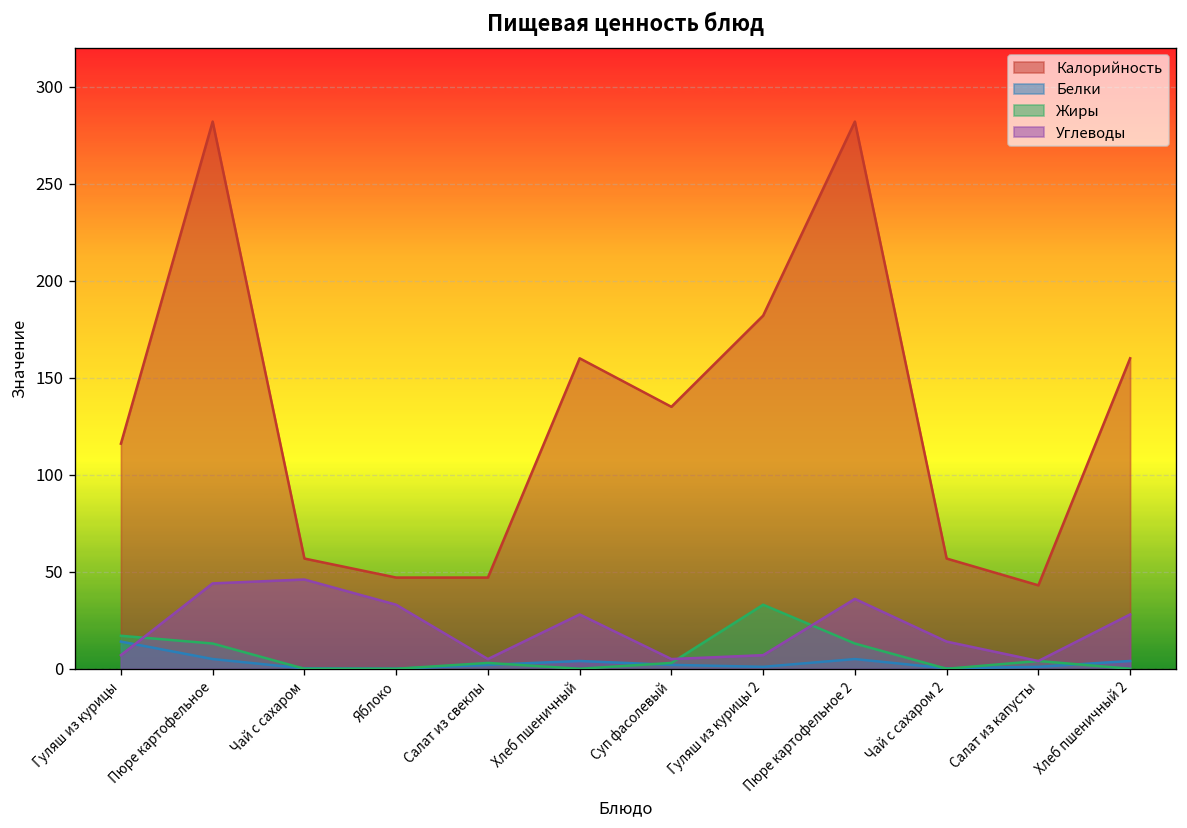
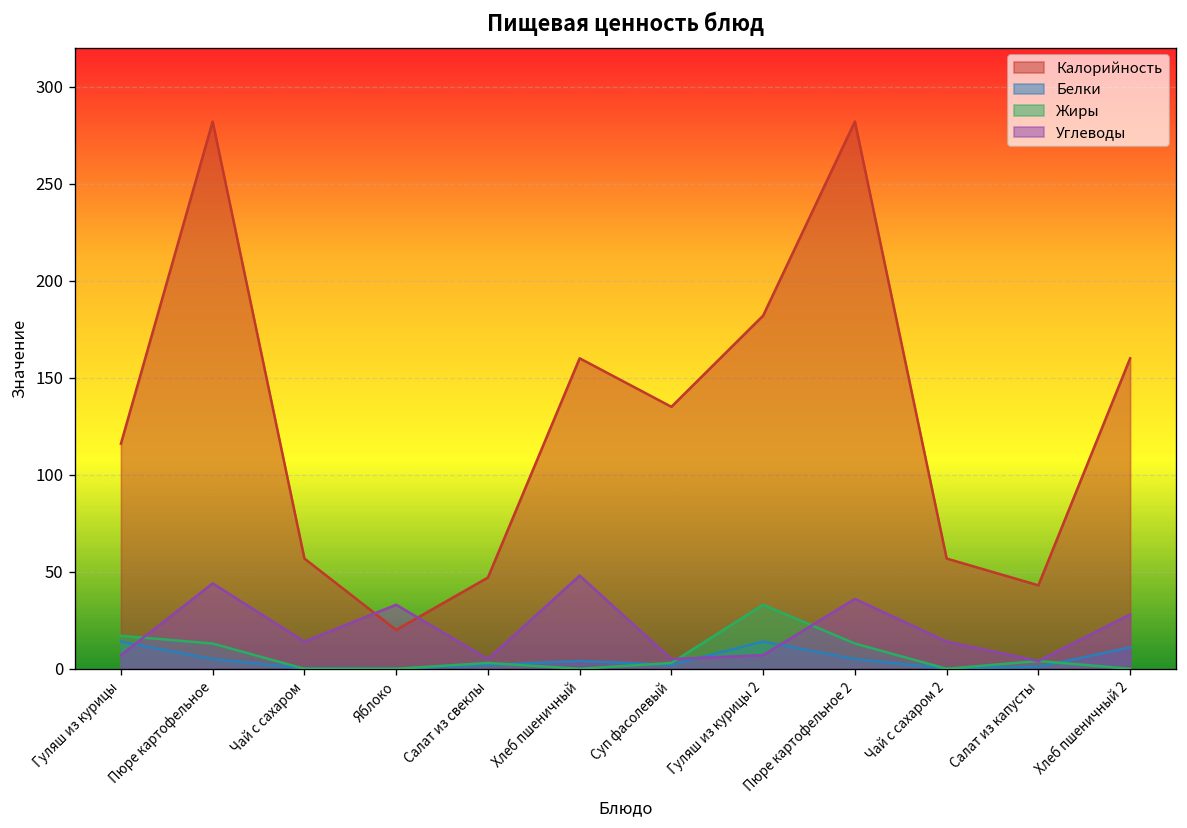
  {
    "Калорийность": {
      "Гуляш из курицы": 116,
      "Пюре картофельное": 282,
      "Чай с сахаром": 57,
-     "Яблоко": 47,
+     "Яблоко": 20,
      "Салат из свеклы": 47,
      "Хлеб пшеничный": 160,
      "Суп фасолевый": 135,
      "Гуляш из курицы 2": 182,
      "Пюре картофельное 2": 282,
      "Чай с сахаром 2": 57,
      "Салат из капусты": 43,
      "Хлеб пшеничный 2": 160
    },
    "Белки": {
      "Гуляш из курицы": 14,
      "Пюре картофельное": 5,
      "Хлеб пшеничный": 4,
-     "Гуляш из курицы 2": 1,
+     "Гуляш из курицы 2": 14,
      "Пюре картофельное 2": 5,
      "Салат из капусты": 1,
-     "Хлеб пшеничный 2": 4
+     "Хлеб пшеничный 2": 11
    },
    "Жиры": {
      "Гуляш из курицы": 17,
      "Пюре картофельное": 13,
      "Хлеб пшеничный": 0,
      "Гуляш из курицы 2": 33,
      "Пюре картофельное 2": 13,
      "Хлеб пшеничный 2": 0
    },
    "Углеводы": {
      "Гуляш из курицы": 7,
      "Пюре картофельное": 44,
-     "Чай с сахаром": 46,
+     "Чай с сахаром": 14,
      "Яблоко": 33,
      "Салат из свеклы": 5,
-     "Хлеб пшеничный": 28,
+     "Хлеб пшеничный": 48,
      "Суп фасолевый": 5,
      "Гуляш из курицы 2": 7,
      "Пюре картофельное 2": 36,
      "Чай с сахаром 2": 14,
      "Хлеб пшеничный 2": 28
    }
  }
